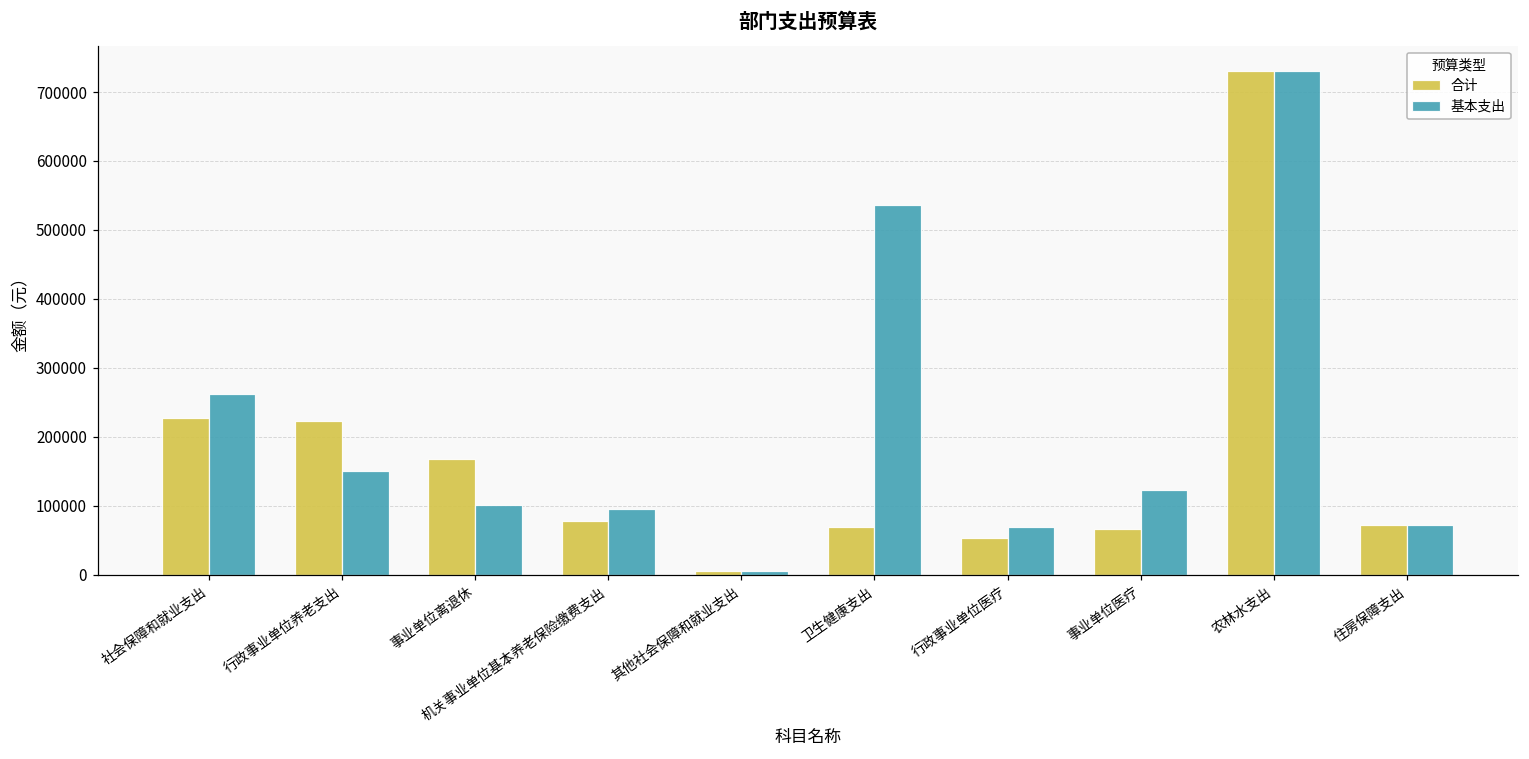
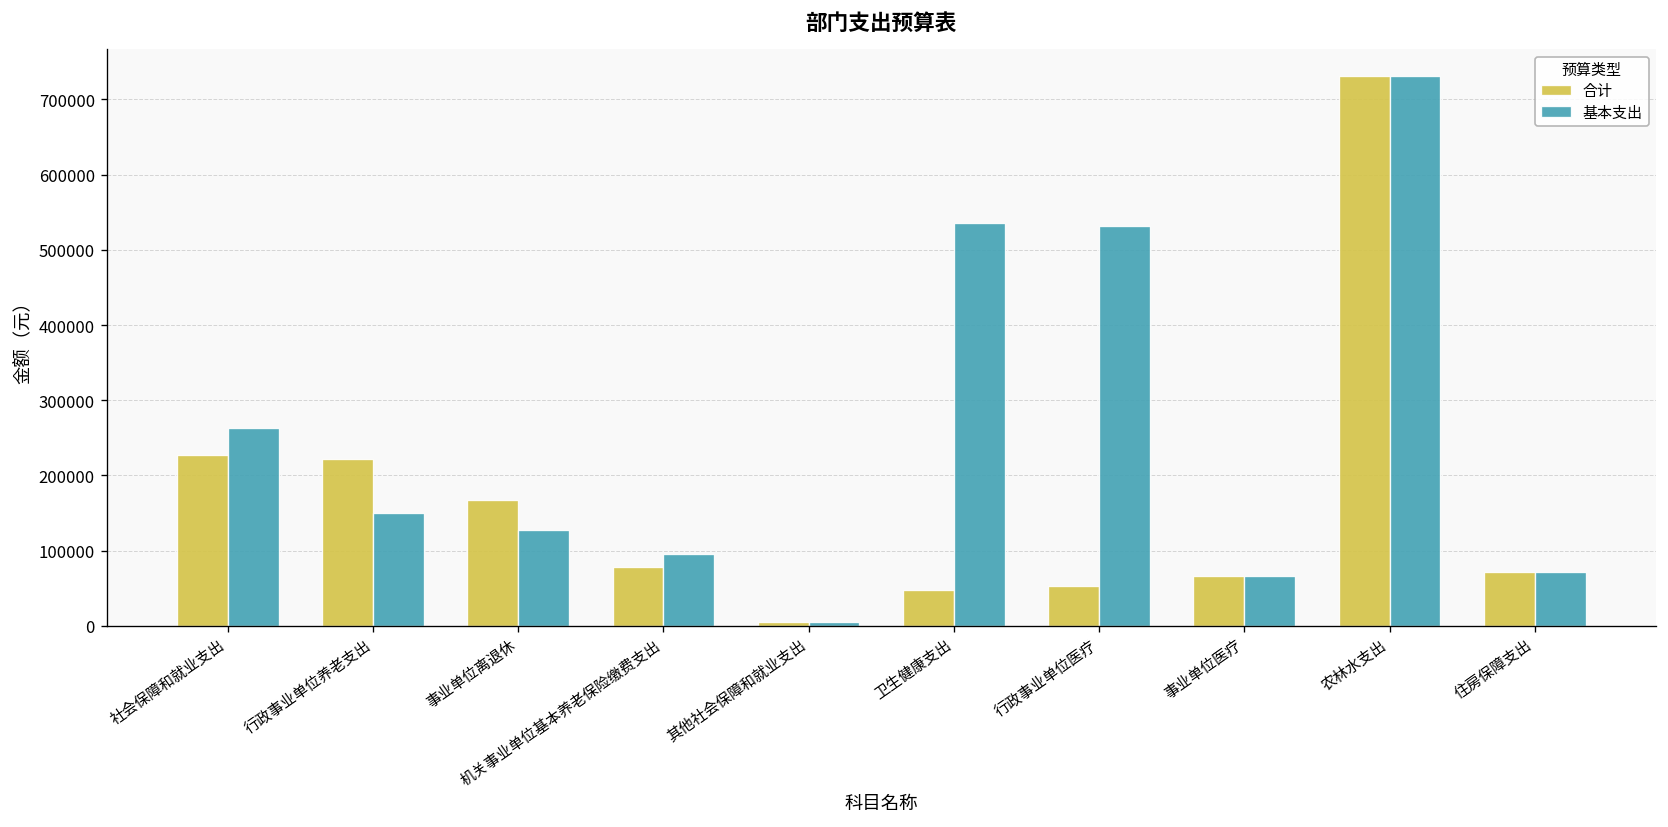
  {
    "合计": {
      "社会保障和就业支出": 230000,
      "行政事业单位养老支出": 220000,
      "事业单位离退休": 170000,
      "机关事业单位基本养老保险缴费支出": 80000,
      "其他社会保障和就业支出": 10000,
-     "卫生健康支出": 70000,
+     "卫生健康支出": 50000,
      "行政事业单位医疗": 50000,
      "事业单位医疗": 70000,
      "农林水支出": 730000,
      "住房保障支出": 70000
    },
    "基本支出": {
      "社会保障和就业支出": 260000,
      "行政事业单位养老支出": 150000,
-     "事业单位离退休": 100000,
+     "事业单位离退休": 130000,
      "机关事业单位基本养老保险缴费支出": 100000,
      "其他社会保障和就业支出": 10000,
      "卫生健康支出": 540000,
-     "行政事业单位医疗": 70000,
-     "事业单位医疗": 120000,
+     "行政事业单位医疗": 530000,
+     "事业单位医疗": 70000,
      "农林水支出": 730000,
      "住房保障支出": 70000
    }
  }
